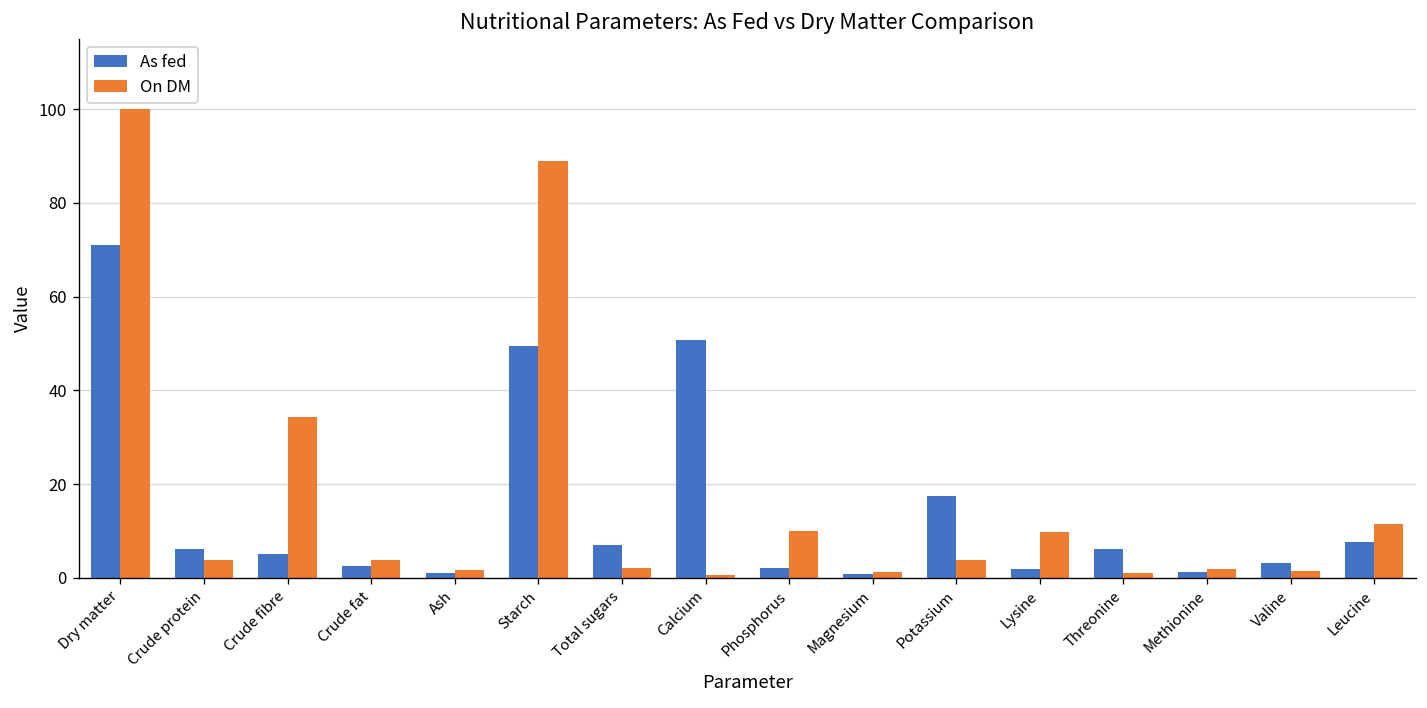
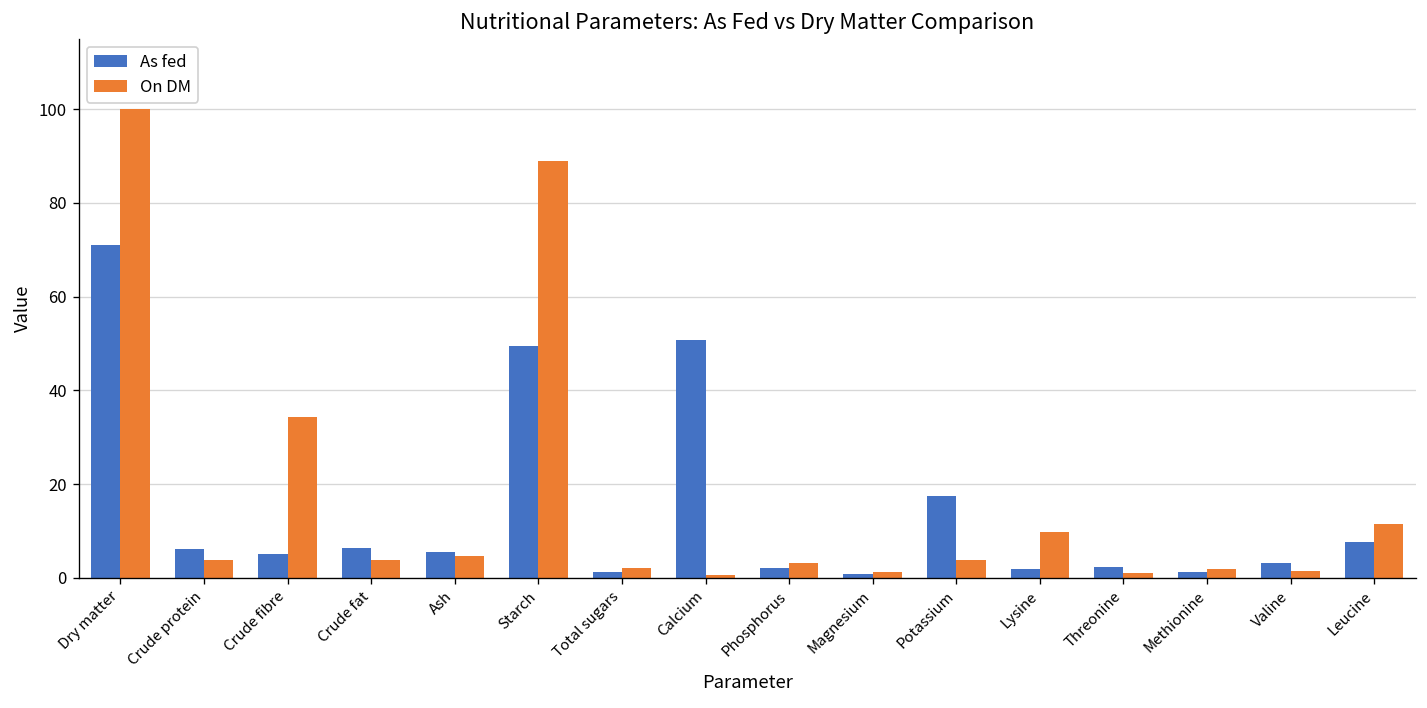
  {
    "As fed": {
      "Dry matter": 71,
      "Crude protein": 6,
      "Crude fibre": 5,
-     "Crude fat": 3,
-     "Ash": 1,
+     "Crude fat": 6,
+     "Ash": 6,
      "Starch": 49,
-     "Total sugars": 7,
+     "Total sugars": 1,
      "Calcium": 51,
      "Phosphorus": 2,
      "Magnesium": 1,
      "Potassium": 18,
      "Lysine": 2,
-     "Threonine": 6,
+     "Threonine": 2,
      "Methionine": 1,
      "Valine": 3,
      "Leucine": 8
    },
    "On DM": {
      "Dry matter": 100,
      "Crude protein": 4,
      "Crude fibre": 34,
      "Crude fat": 4,
-     "Ash": 2,
+     "Ash": 5,
      "Starch": 89,
      "Total sugars": 2,
-     "Phosphorus": 10,
+     "Phosphorus": 3,
      "Magnesium": 1,
      "Potassium": 4,
      "Lysine": 10,
      "Threonine": 1,
      "Methionine": 2,
      "Valine": 2,
      "Leucine": 11
    }
  }
